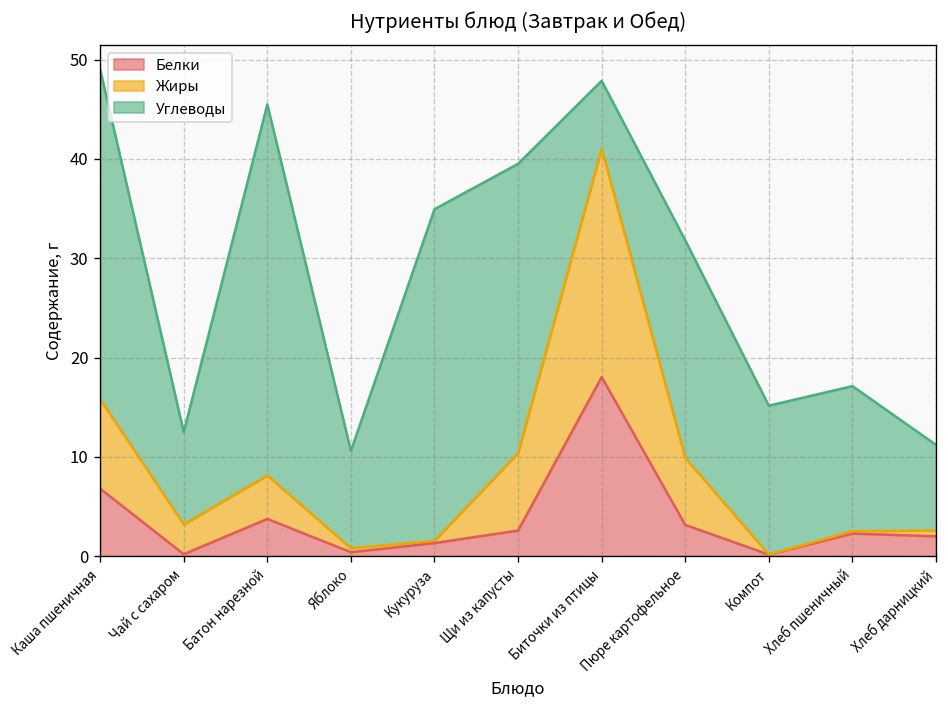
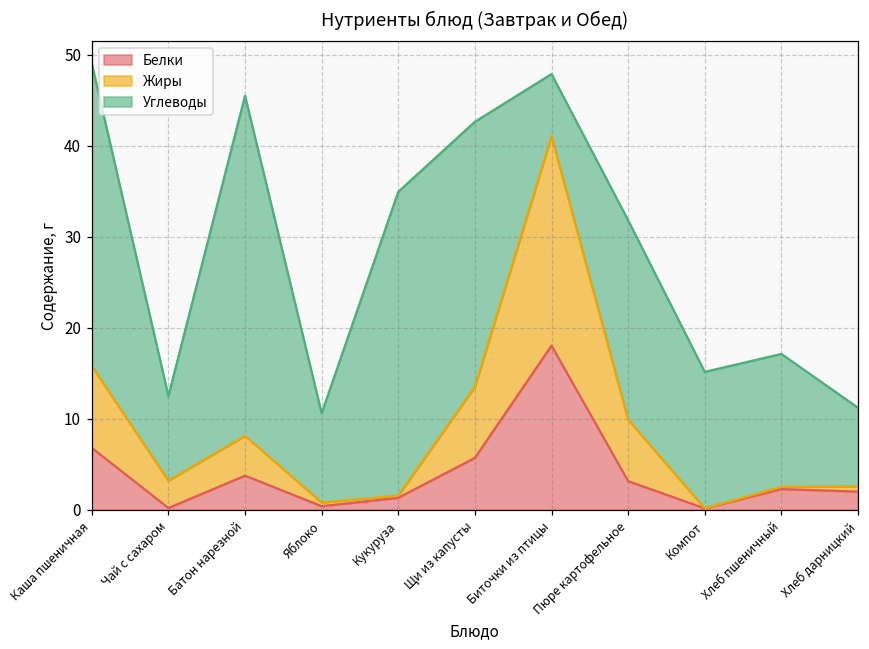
  {
    "Белки": {
      "Каша пшеничная": 7,
      "Чай с сахаром": 0,
      "Батон нарезной": 4,
      "Яблоко": 0,
-     "Щи из капусты": 3,
+     "Щи из капусты": 6,
      "Биточки из птицы": 18,
      "Пюре картофельное": 3,
      "Хлеб дарницкий": 2
    },
    "Жиры": {
      "Каша пшеничная": 9,
      "Чай с сахаром": 3,
      "Батон нарезной": 4,
      "Яблоко": 0,
      "Щи из капусты": 8,
      "Биточки из птицы": 23,
      "Пюре картофельное": 7,
      "Хлеб дарницкий": 1
    },
    "Углеводы": {
      "Каша пшеничная": 33,
      "Чай с сахаром": 9,
      "Батон нарезной": 37,
      "Яблоко": 10,
      "Кукуруза": 33,
      "Щи из капусты": 29,
      "Биточки из птицы": 7,
      "Пюре картофельное": 22,
      "Компот": 15,
      "Хлеб пшеничный": 15,
      "Хлеб дарницкий": 9
    }
  }
